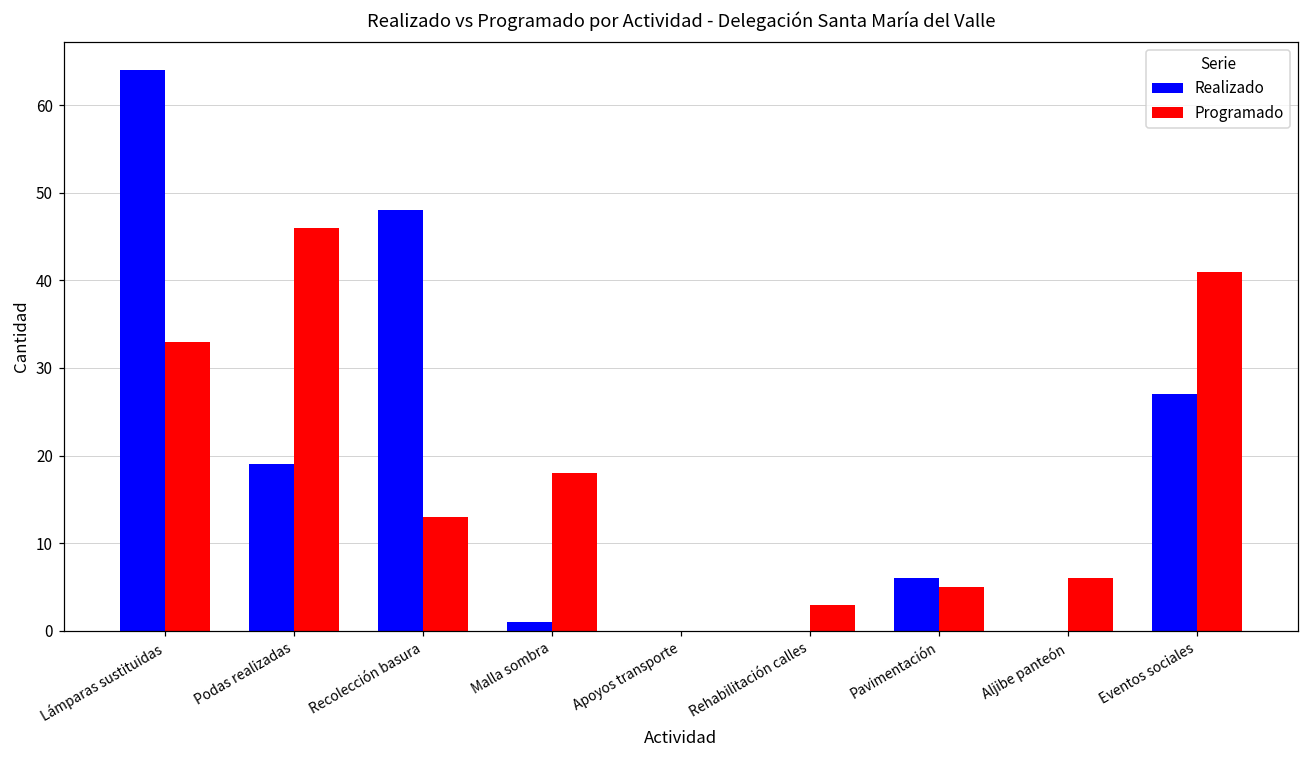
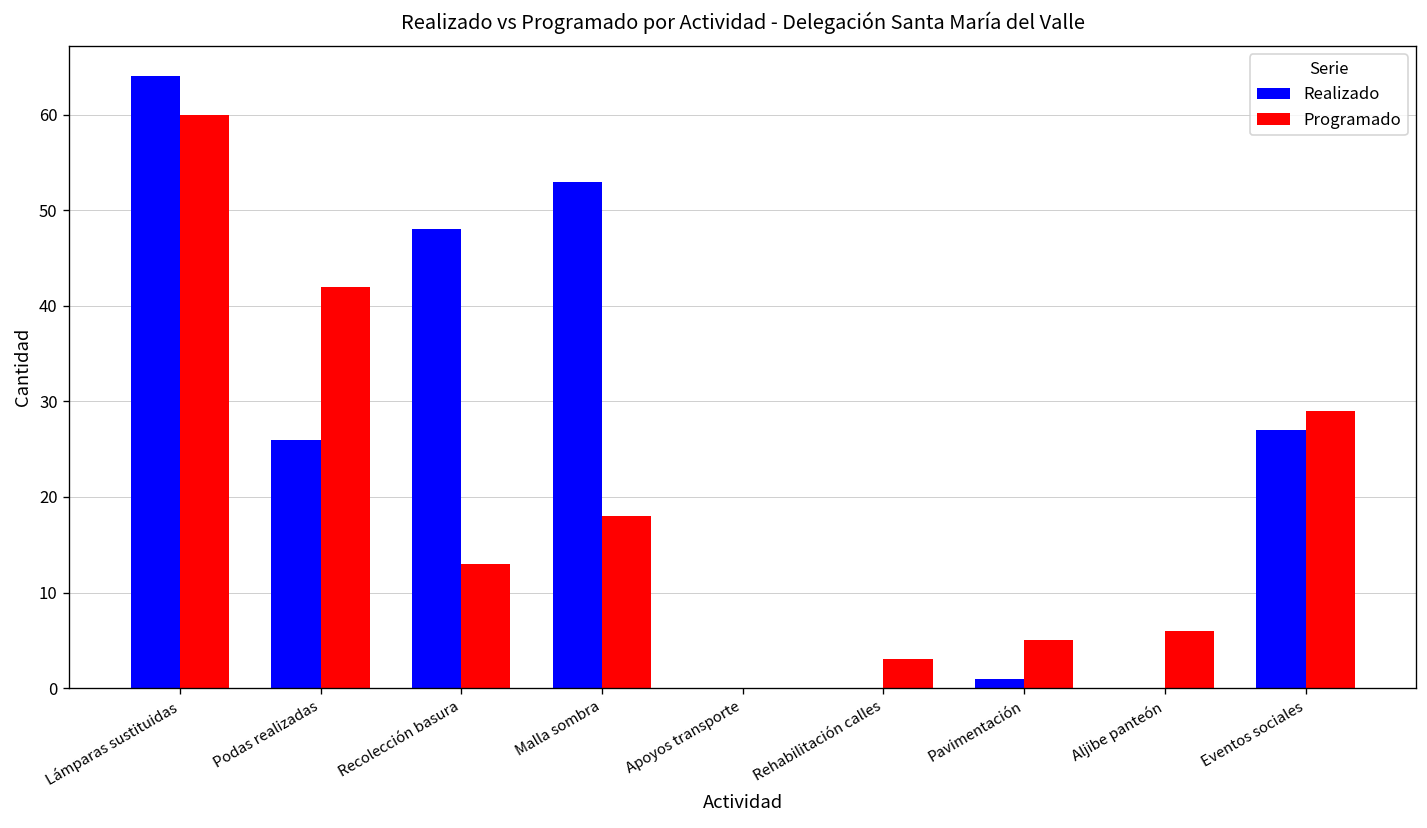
  {
    "Realizado": {
      "Lámparas sustituidas": 64,
-     "Podas realizadas": 19,
+     "Podas realizadas": 26,
      "Recolección basura": 48,
-     "Malla sombra": 1,
+     "Malla sombra": 53,
      "Apoyos transporte": 0,
      "Rehabilitación calles": 0,
-     "Pavimentación": 6,
+     "Pavimentación": 1,
      "Aljibe panteón": 0,
      "Eventos sociales": 27
    },
    "Programado": {
-     "Lámparas sustituidas": 33,
-     "Podas realizadas": 46,
+     "Lámparas sustituidas": 60,
+     "Podas realizadas": 42,
      "Recolección basura": 13,
      "Malla sombra": 18,
      "Apoyos transporte": 0,
      "Rehabilitación calles": 3,
      "Pavimentación": 5,
      "Aljibe panteón": 6,
-     "Eventos sociales": 41
+     "Eventos sociales": 29
    }
  }
